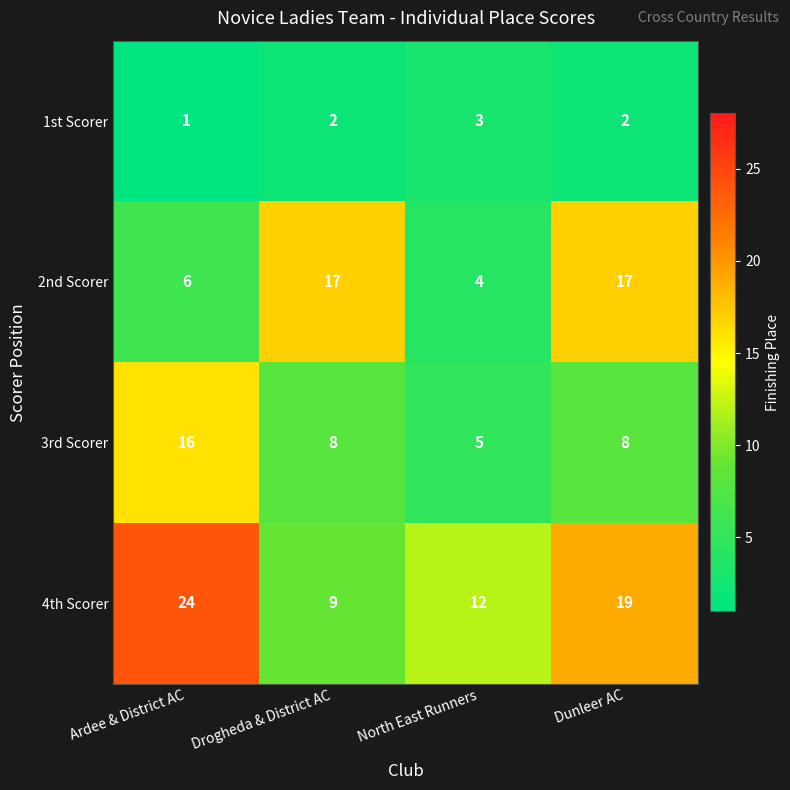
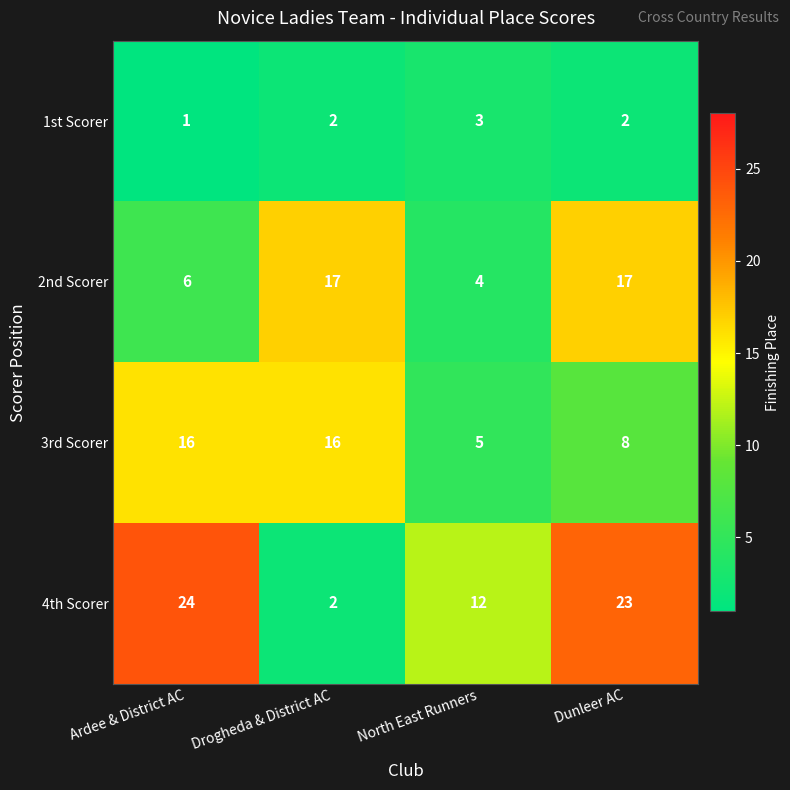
  {
    "1st Scorer": {
      "Ardee & District AC": 1,
      "Drogheda & District AC": 2,
      "North East Runners": 3,
      "Dunleer AC": 2
    },
    "2nd Scorer": {
      "Ardee & District AC": 6,
      "Drogheda & District AC": 17,
      "North East Runners": 4,
      "Dunleer AC": 17
    },
    "3rd Scorer": {
      "Ardee & District AC": 16,
-     "Drogheda & District AC": 8,
+     "Drogheda & District AC": 16,
      "North East Runners": 5,
      "Dunleer AC": 8
    },
    "4th Scorer": {
      "Ardee & District AC": 24,
-     "Drogheda & District AC": 9,
+     "Drogheda & District AC": 2,
      "North East Runners": 12,
-     "Dunleer AC": 19
+     "Dunleer AC": 23
    }
  }
